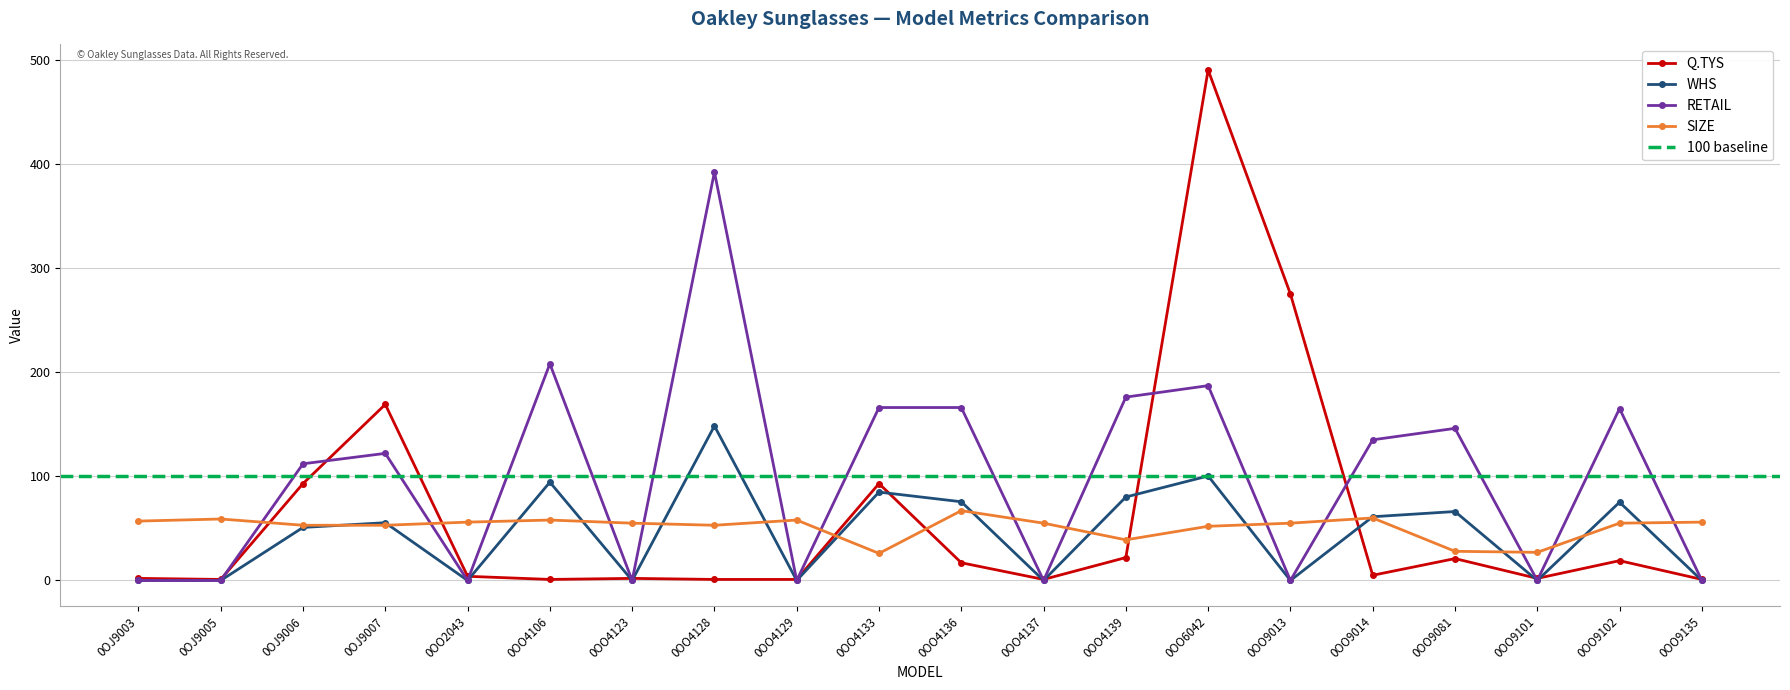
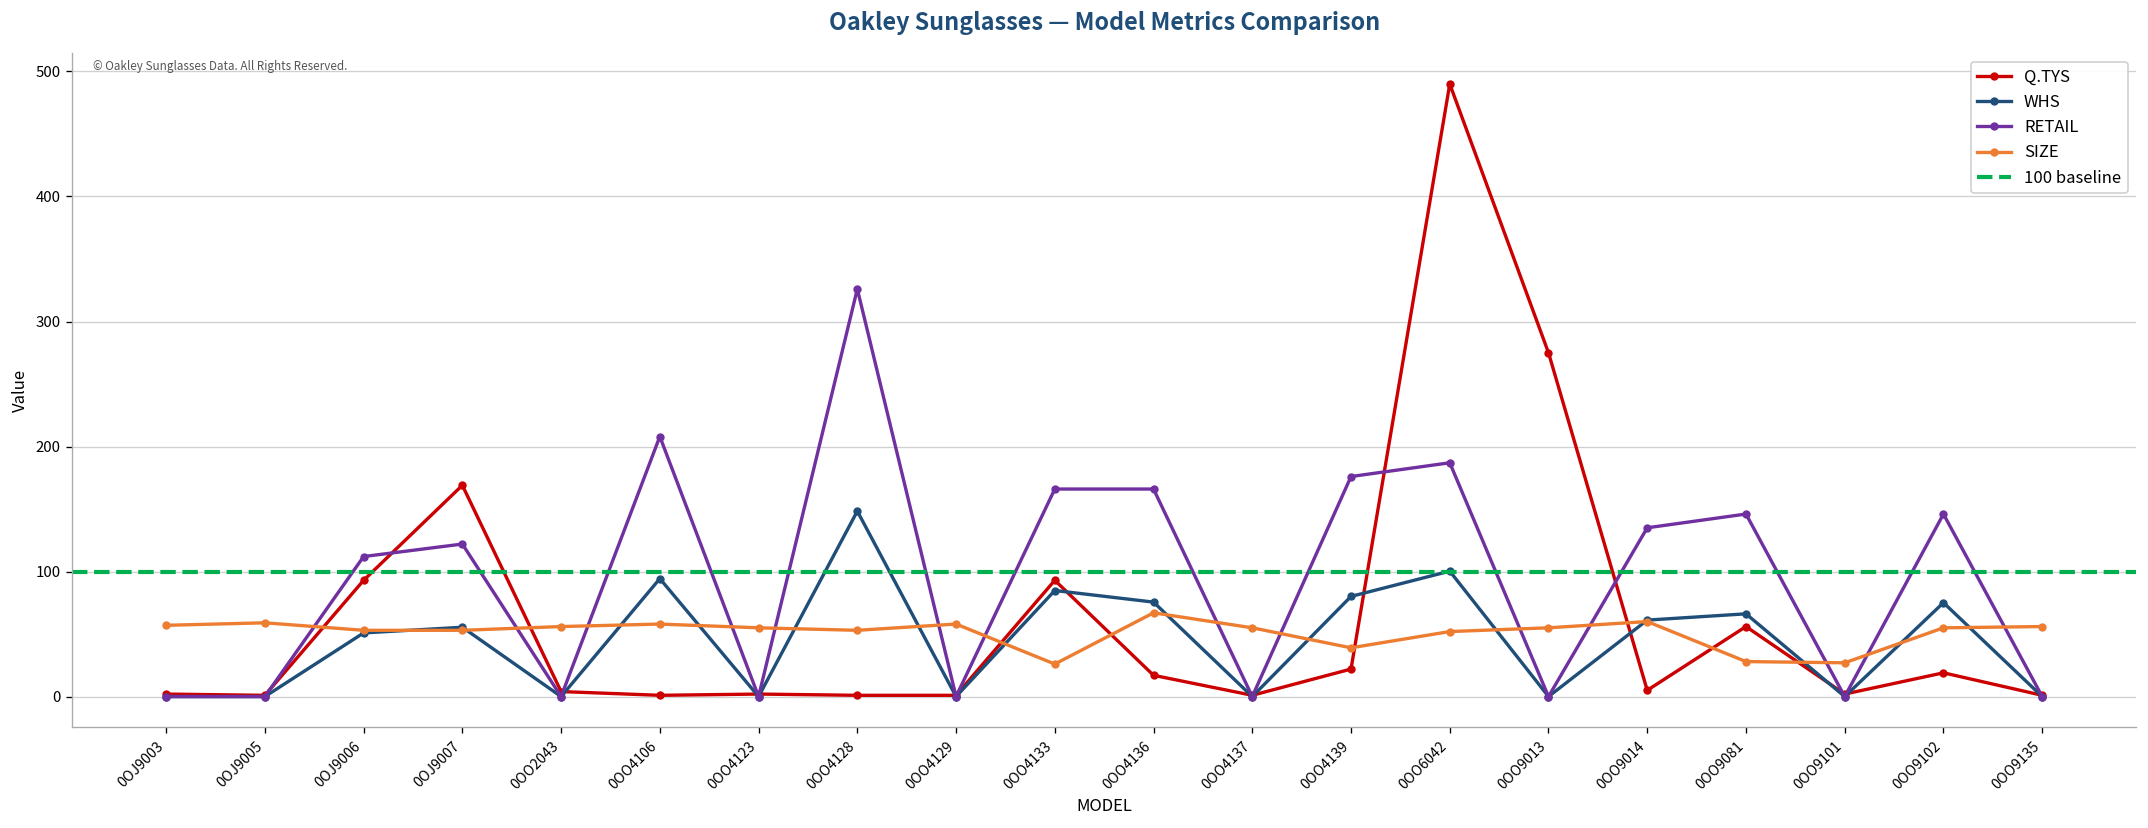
  {
    "Q.TYS": {
      "0OJ9006": 93,
      "0OJ9007": 169,
      "0OO2043": 4,
      "0OO4106": 1,
      "0OO4128": 1,
      "0OO4133": 93,
      "0OO4136": 17,
      "0OO4139": 22,
      "0OO6042": 490,
      "0OO9013": 275,
      "0OO9014": 5,
-     "0OO9081": 21,
+     "0OO9081": 56,
      "0OO9102": 19
    },
    "WHS": {
      "0OJ9007": 55,
      "0OO4106": 94,
      "0OO4128": 148,
      "0OO4133": 85,
      "0OO4136": 76,
      "0OO4139": 80,
      "0OO6042": 100,
      "0OO9081": 66,
      "0OO9102": 75
    },
    "RETAIL": {
      "0OJ9006": 112,
      "0OJ9007": 122,
      "0OO4106": 208,
-     "0OO4128": 392,
+     "0OO4128": 326,
      "0OO4133": 166,
      "0OO4136": 166,
      "0OO4139": 176,
      "0OO6042": 187,
      "0OO9014": 135,
      "0OO9081": 146,
-     "0OO9102": 165
+     "0OO9102": 146
    },
    "SIZE": {
      "0OJ9003": 57,
      "0OJ9005": 59,
      "0OJ9007": 53,
      "0OO2043": 56,
      "0OO4106": 58,
      "0OO4123": 55,
      "0OO4128": 53,
      "0OO4129": 58,
      "0OO4133": 26,
      "0OO4136": 67,
      "0OO4137": 55,
      "0OO4139": 39,
      "0OO6042": 52,
      "0OO9013": 55,
      "0OO9081": 28,
      "0OO9101": 27,
      "0OO9102": 55,
      "0OO9135": 56
    }
  }
